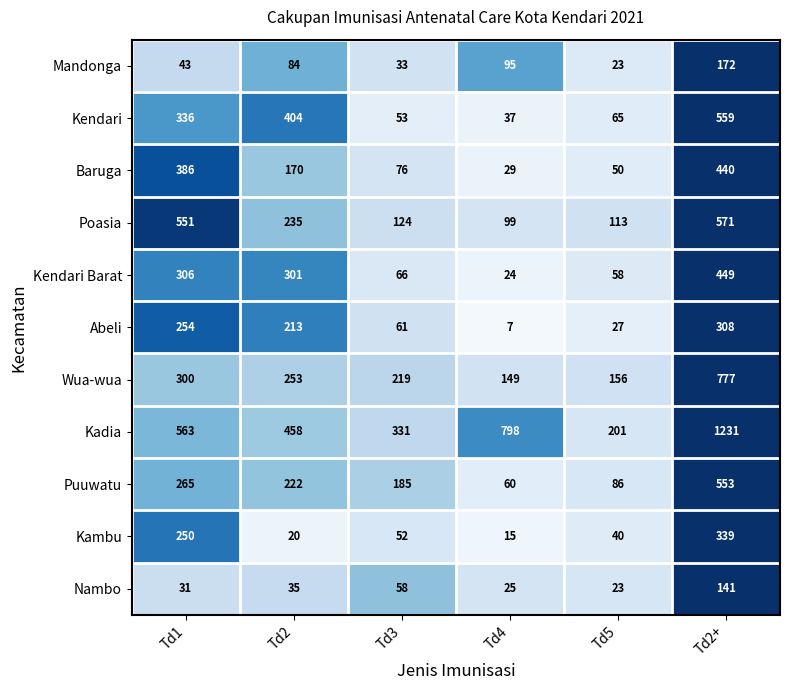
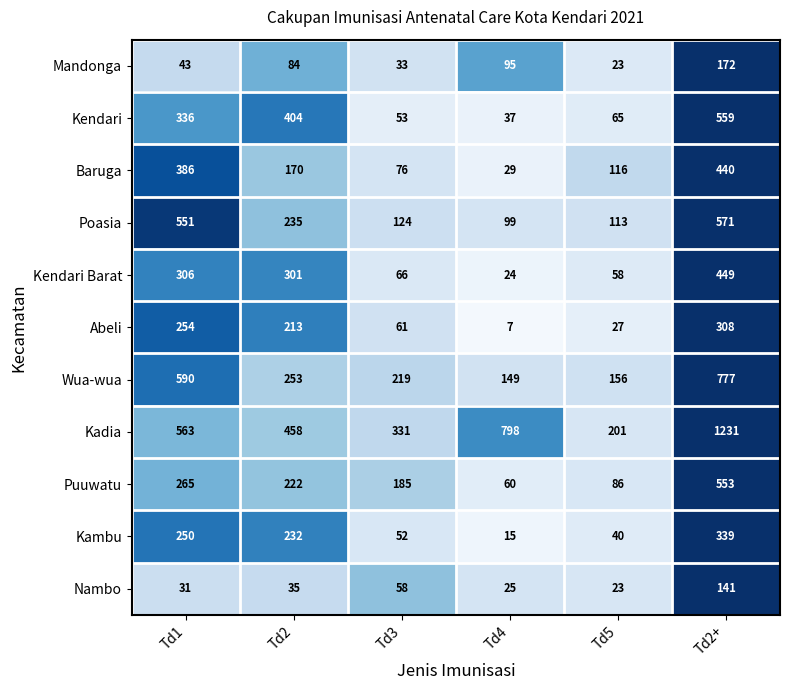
  {
    "Mandonga": {
      "Td1": 43,
      "Td2": 84,
      "Td3": 33,
      "Td4": 95,
      "Td5": 23,
      "Td2+": 172
    },
    "Kendari": {
      "Td1": 336,
      "Td2": 404,
      "Td3": 53,
      "Td4": 37,
      "Td5": 65,
      "Td2+": 559
    },
    "Baruga": {
      "Td1": 386,
      "Td2": 170,
      "Td3": 76,
      "Td4": 29,
-     "Td5": 50,
+     "Td5": 116,
      "Td2+": 440
    },
    "Poasia": {
      "Td1": 551,
      "Td2": 235,
      "Td3": 124,
      "Td4": 99,
      "Td5": 113,
      "Td2+": 571
    },
    "Kendari Barat": {
      "Td1": 306,
      "Td2": 301,
      "Td3": 66,
      "Td4": 24,
      "Td5": 58,
      "Td2+": 449
    },
    "Abeli": {
      "Td1": 254,
      "Td2": 213,
      "Td3": 61,
      "Td4": 7,
      "Td5": 27,
      "Td2+": 308
    },
    "Wua-wua": {
-     "Td1": 300,
+     "Td1": 590,
      "Td2": 253,
      "Td3": 219,
      "Td4": 149,
      "Td5": 156,
      "Td2+": 777
    },
    "Kadia": {
      "Td1": 563,
      "Td2": 458,
      "Td3": 331,
      "Td4": 798,
      "Td5": 201,
      "Td2+": 1231
    },
    "Puuwatu": {
      "Td1": 265,
      "Td2": 222,
      "Td3": 185,
      "Td4": 60,
      "Td5": 86,
      "Td2+": 553
    },
    "Kambu": {
      "Td1": 250,
-     "Td2": 20,
+     "Td2": 232,
      "Td3": 52,
      "Td4": 15,
      "Td5": 40,
      "Td2+": 339
    },
    "Nambo": {
      "Td1": 31,
      "Td2": 35,
      "Td3": 58,
      "Td4": 25,
      "Td5": 23,
      "Td2+": 141
    }
  }
